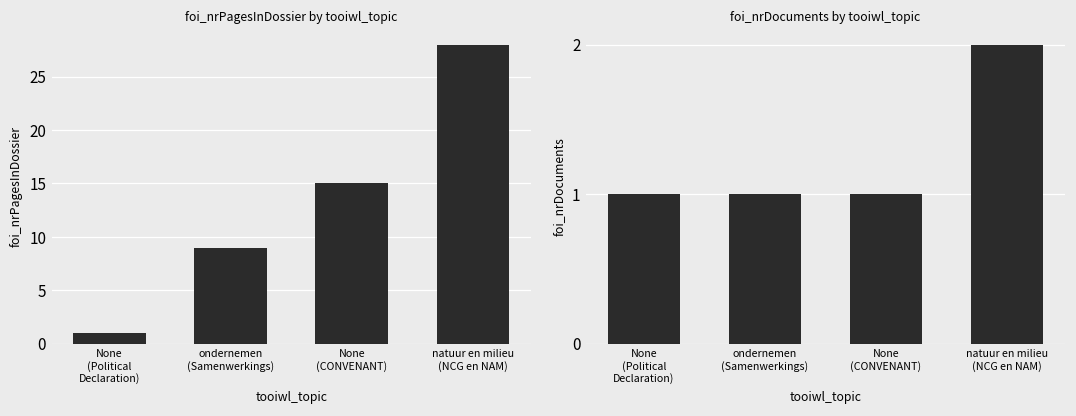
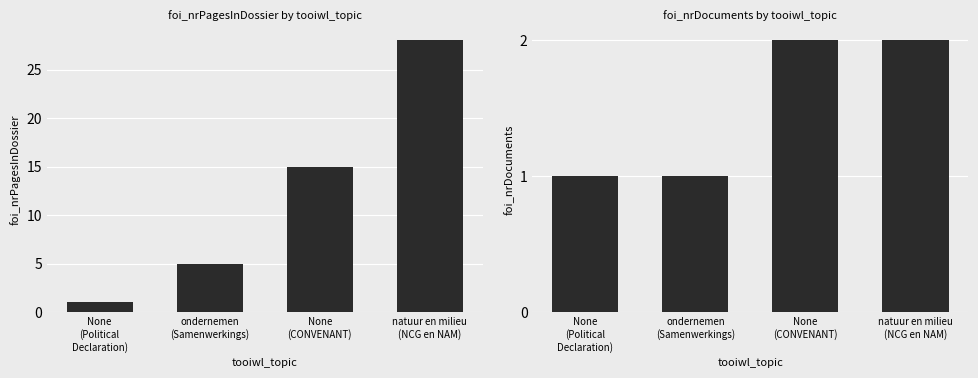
  {
    "foi_nrPagesInDossier by tooiwl_topic": {
      "None (Political Declaration)": 1,
-     "ondernemen (Samenwerkings)": 9,
+     "ondernemen (Samenwerkings)": 5,
      "None (CONVENANT)": 15,
      "natuur en milieu (NCG en NAM)": 28
    },
    "foi_nrDocuments by tooiwl_topic": {
      "None (Political Declaration)": 1,
      "ondernemen (Samenwerkings)": 1,
-     "None (CONVENANT)": 1,
+     "None (CONVENANT)": 2,
      "natuur en milieu (NCG en NAM)": 2
    }
  }
